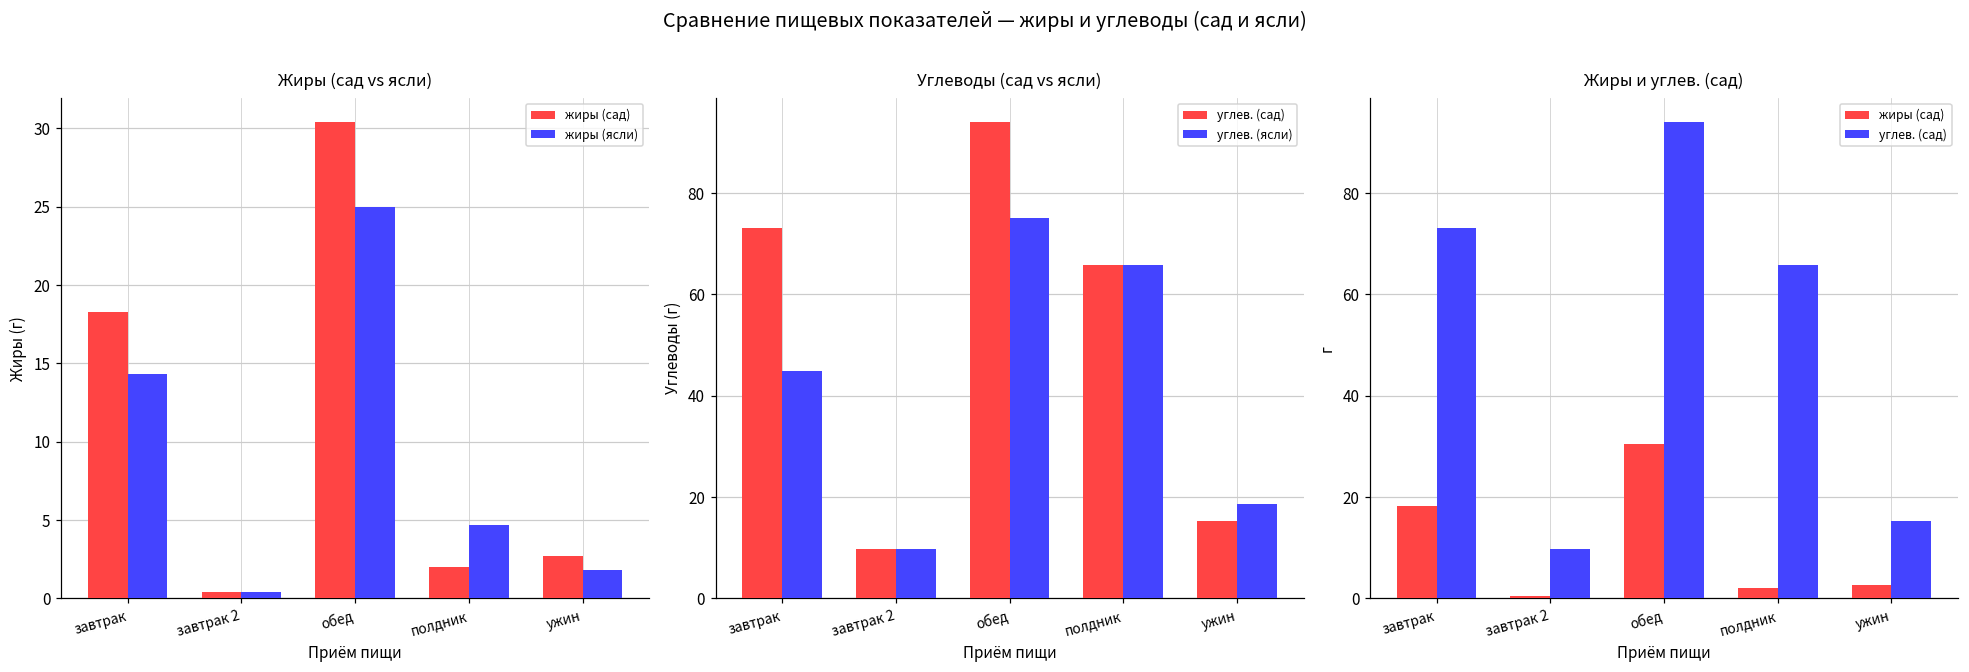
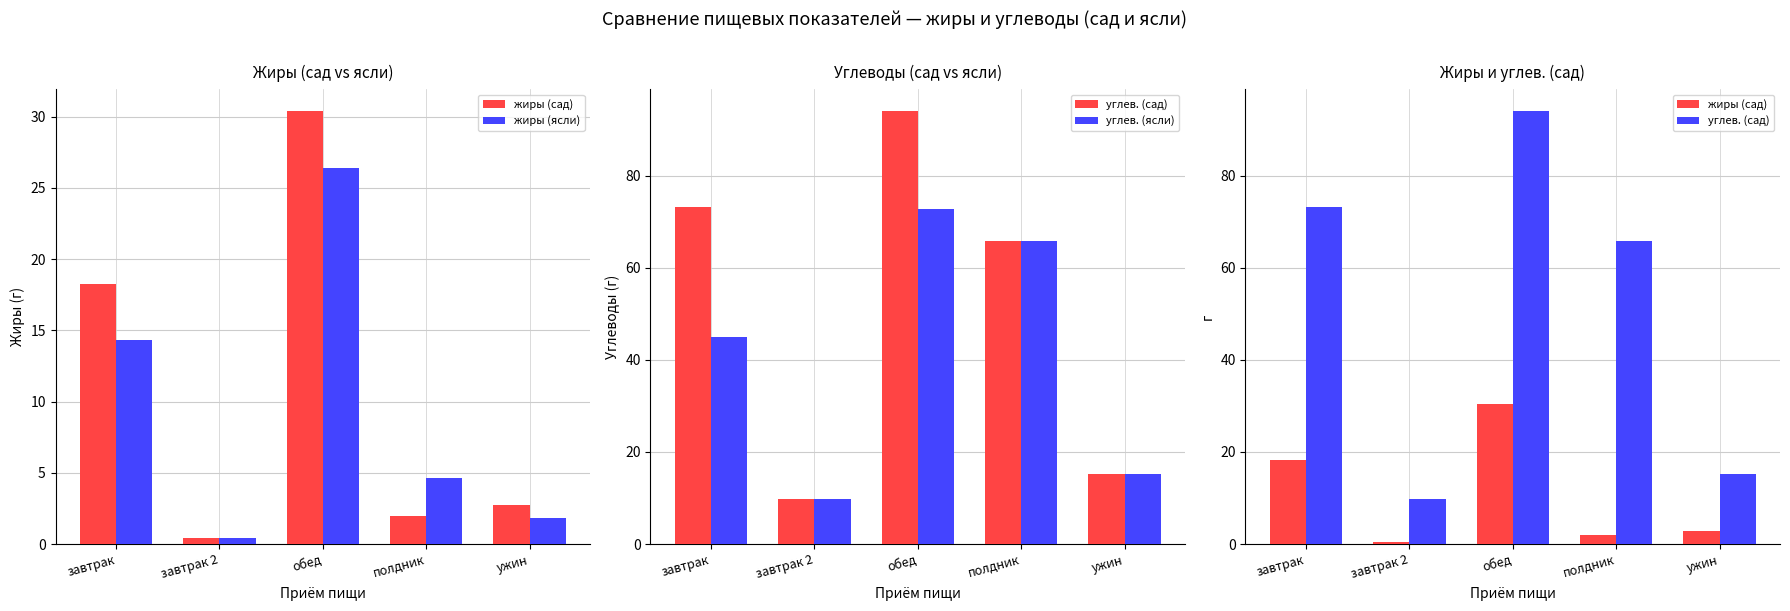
  {
    "Жиры (сад vs ясли)": {
      "жиры (сад)": {
        "завтрак": 18.3,
        "завтрак 2": 0.4,
        "обед": 30.4,
        "полдник": 2.0,
        "ужин": 2.7
      },
      "жиры (ясли)": {
        "завтрак": 14.3,
        "завтрак 2": 0.4,
-       "обед": 25.0,
+       "обед": 26.4,
        "полдник": 4.7,
        "ужин": 1.8
      }
    },
    "Углеводы (сад vs ясли)": {
      "углев. (ясли)": {
        "завтрак": 45,
        "завтрак 2": 10,
-       "обед": 75,
+       "обед": 73,
        "полдник": 66,
-       "ужин": 19
+       "ужин": 15
      }
    },
    "Жиры и углев. (сад)": {
      "жиры (сад)": {
        "завтрак": 18,
        "обед": 30,
        "полдник": 2,
        "ужин": 3
      },
      "углев. (сад)": {
        "завтрак": 73,
        "завтрак 2": 10,
        "обед": 94,
        "полдник": 66,
        "ужин": 15
      }
    }
  }
